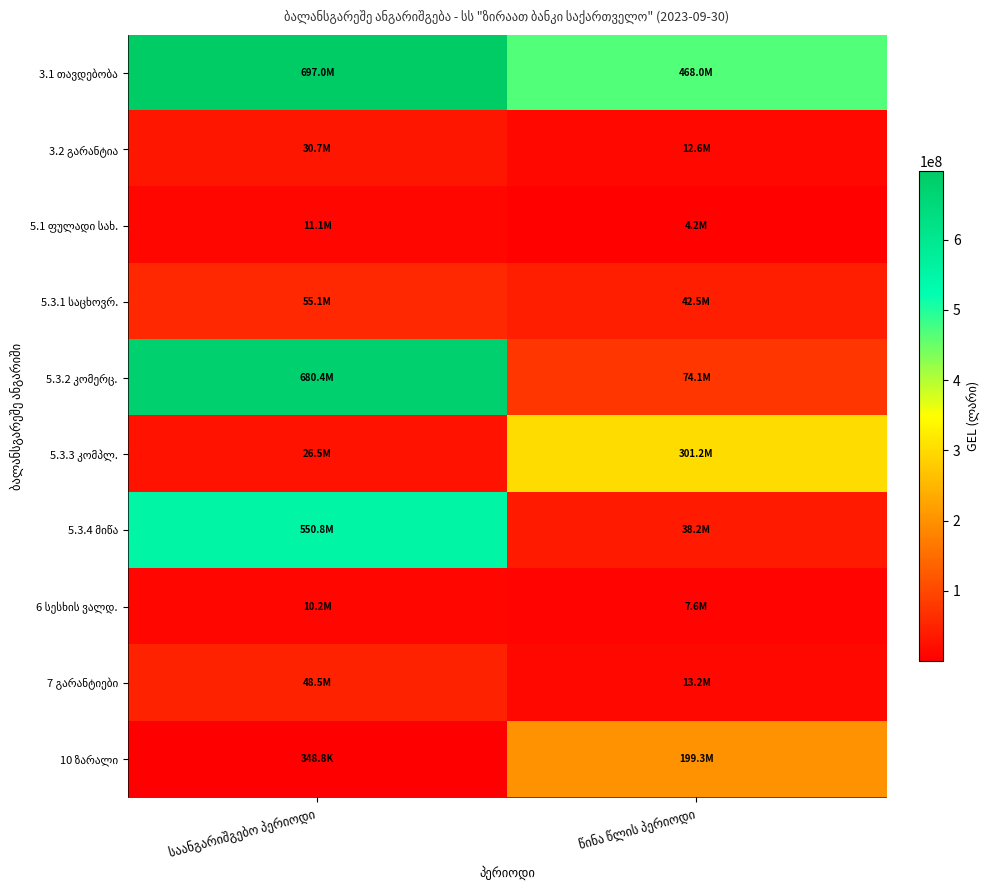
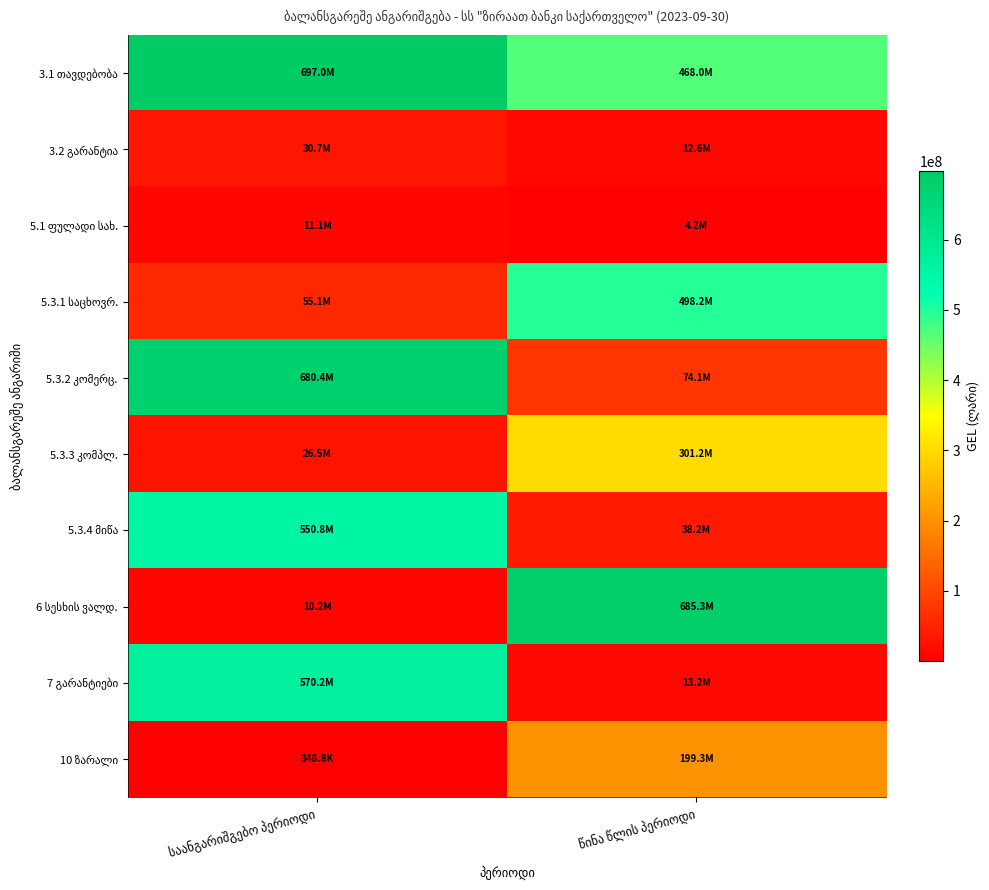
  {
    "3.1 თავდებობა": {
      "საანგარიშგებო პერიოდი": "697.0M",
      "წინა წლის პერიოდი": "468.0M"
    },
    "3.2 გარანტია": {
      "საანგარიშგებო პერიოდი": "30.7M",
      "წინა წლის პერიოდი": "12.6M"
    },
    "5.1 ფულადი სახ.": {
      "საანგარიშგებო პერიოდი": "11.1M",
      "წინა წლის პერიოდი": "4.2M"
    },
    "5.3.1 საცხოვრ.": {
      "საანგარიშგებო პერიოდი": "55.1M",
-     "წინა წლის პერიოდი": "42.5M"
+     "წინა წლის პერიოდი": "498.2M"
    },
    "5.3.2 კომერც.": {
      "საანგარიშგებო პერიოდი": "680.4M",
      "წინა წლის პერიოდი": "74.1M"
    },
    "5.3.3 კომპლ.": {
      "საანგარიშგებო პერიოდი": "26.5M",
      "წინა წლის პერიოდი": "301.2M"
    },
    "5.3.4 მიწა": {
      "საანგარიშგებო პერიოდი": "550.8M",
      "წინა წლის პერიოდი": "38.2M"
    },
    "6 სესხის ვალდ.": {
      "საანგარიშგებო პერიოდი": "10.2M",
-     "წინა წლის პერიოდი": "7.6M"
+     "წინა წლის პერიოდი": "685.3M"
    },
    "7 გარანტიები": {
-     "საანგარიშგებო პერიოდი": "48.5M",
+     "საანგარიშგებო პერიოდი": "570.2M",
      "წინა წლის პერიოდი": "13.2M"
    },
    "10 ზარალი": {
      "საანგარიშგებო პერიოდი": "348.8K",
      "წინა წლის პერიოდი": "199.3M"
    }
  }
